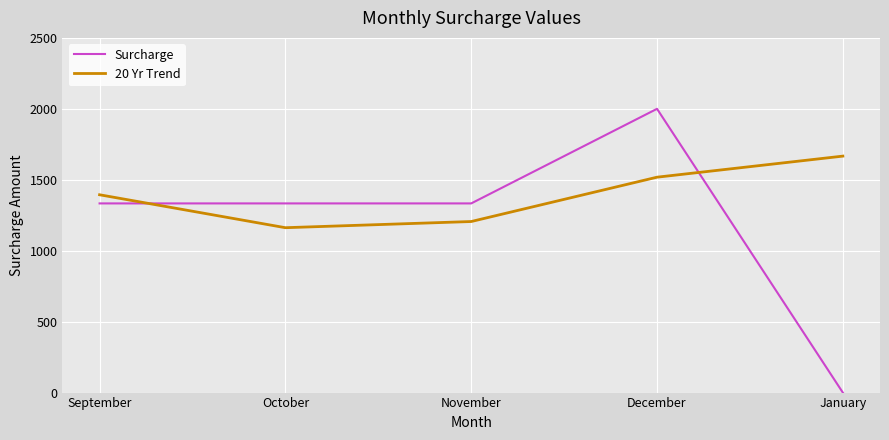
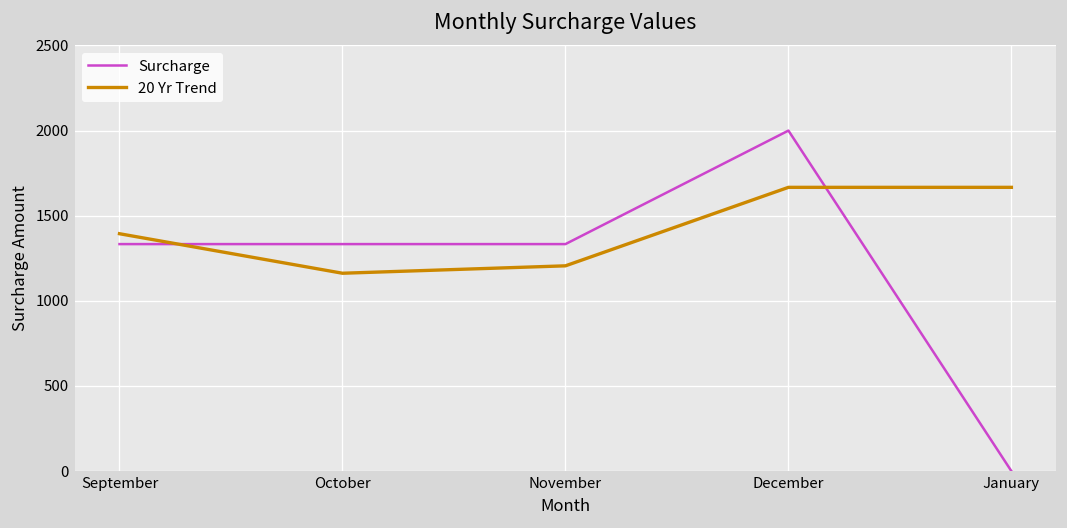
  {
    "Surcharge": {
      "September": 1330,
      "October": 1330,
      "November": 1330,
      "December": 2000,
      "January": 0
    },
    "20 Yr Trend": {
      "September": 1390,
      "October": 1160,
      "November": 1210,
-     "December": 1520,
+     "December": 1670,
      "January": 1670
    }
  }
